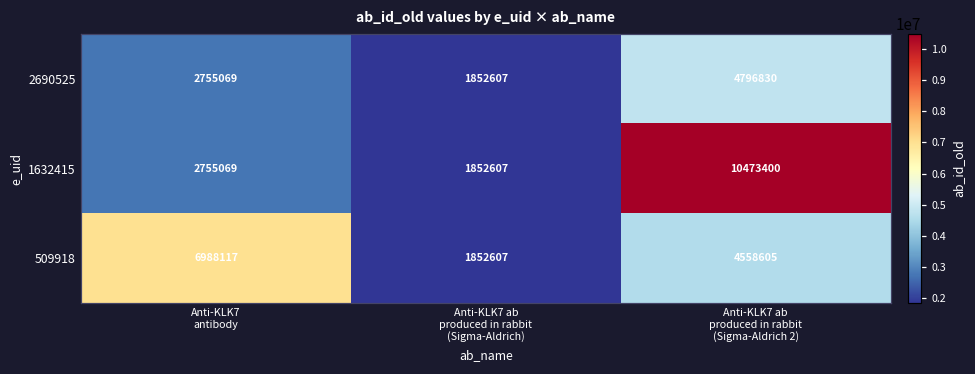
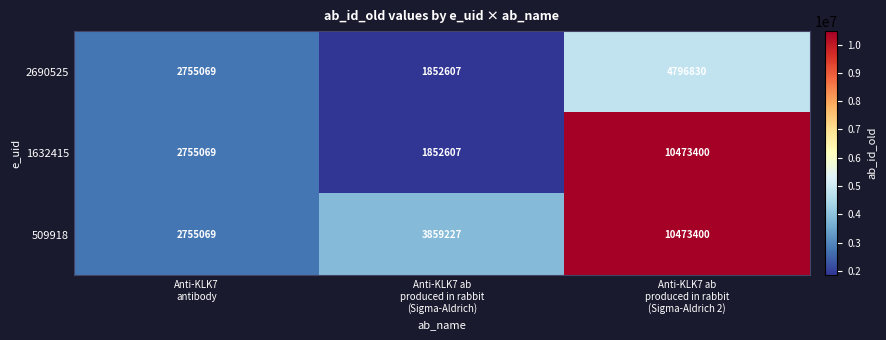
  {
    "2690525": {
      "Anti-KLK7 antibody": 2755069,
      "Anti-KLK7 ab produced in rabbit (Sigma-Aldrich)": 1852607,
      "Anti-KLK7 ab produced in rabbit (Sigma-Aldrich 2)": 4796830
    },
    "1632415": {
      "Anti-KLK7 antibody": 2755069,
      "Anti-KLK7 ab produced in rabbit (Sigma-Aldrich)": 1852607,
      "Anti-KLK7 ab produced in rabbit (Sigma-Aldrich 2)": 10473400
    },
    "509918": {
-     "Anti-KLK7 antibody": 6988117,
-     "Anti-KLK7 ab produced in rabbit (Sigma-Aldrich)": 1852607,
-     "Anti-KLK7 ab produced in rabbit (Sigma-Aldrich 2)": 4558605
+     "Anti-KLK7 antibody": 2755069,
+     "Anti-KLK7 ab produced in rabbit (Sigma-Aldrich)": 3859227,
+     "Anti-KLK7 ab produced in rabbit (Sigma-Aldrich 2)": 10473400
    }
  }
